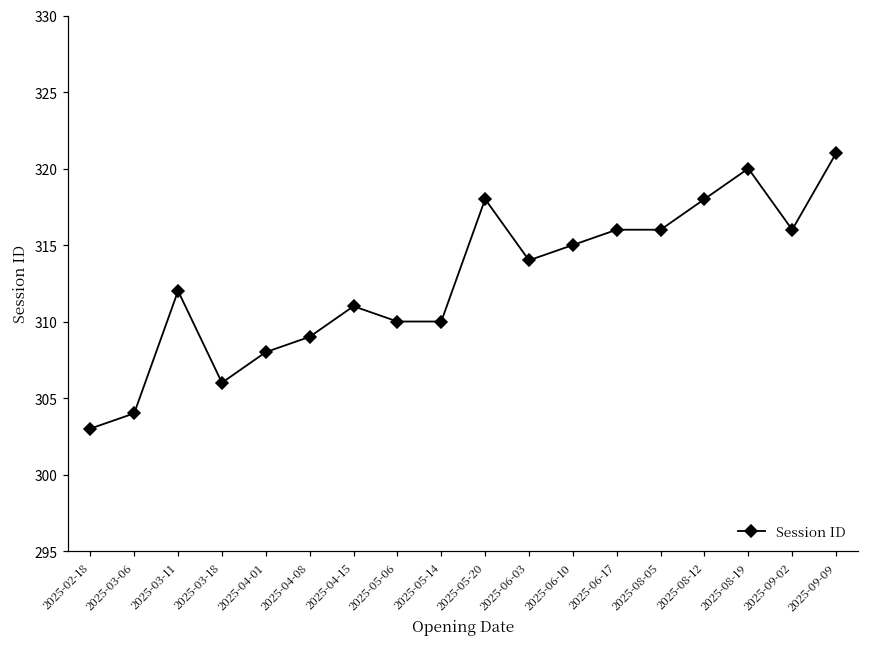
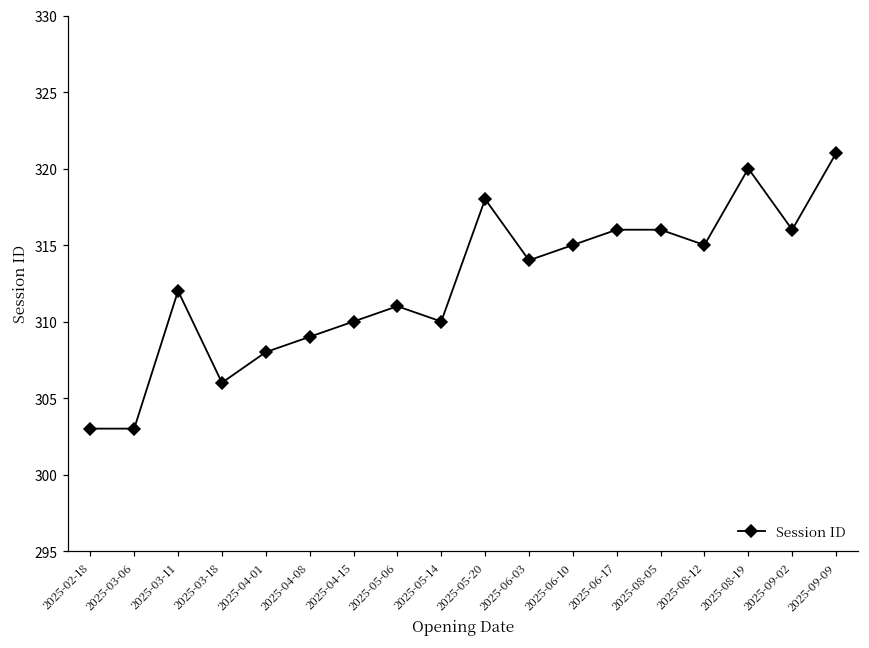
  {
    "2025-02-18": 303,
-   "2025-03-06": 304,
+   "2025-03-06": 303,
    "2025-03-11": 312,
    "2025-03-18": 306,
    "2025-04-01": 308,
    "2025-04-08": 309,
-   "2025-04-15": 311,
-   "2025-05-06": 310,
+   "2025-04-15": 310,
+   "2025-05-06": 311,
    "2025-05-14": 310,
    "2025-05-20": 318,
    "2025-06-03": 314,
    "2025-06-10": 315,
    "2025-06-17": 316,
    "2025-08-05": 316,
-   "2025-08-12": 318,
+   "2025-08-12": 315,
    "2025-08-19": 320,
    "2025-09-02": 316,
    "2025-09-09": 321
  }
